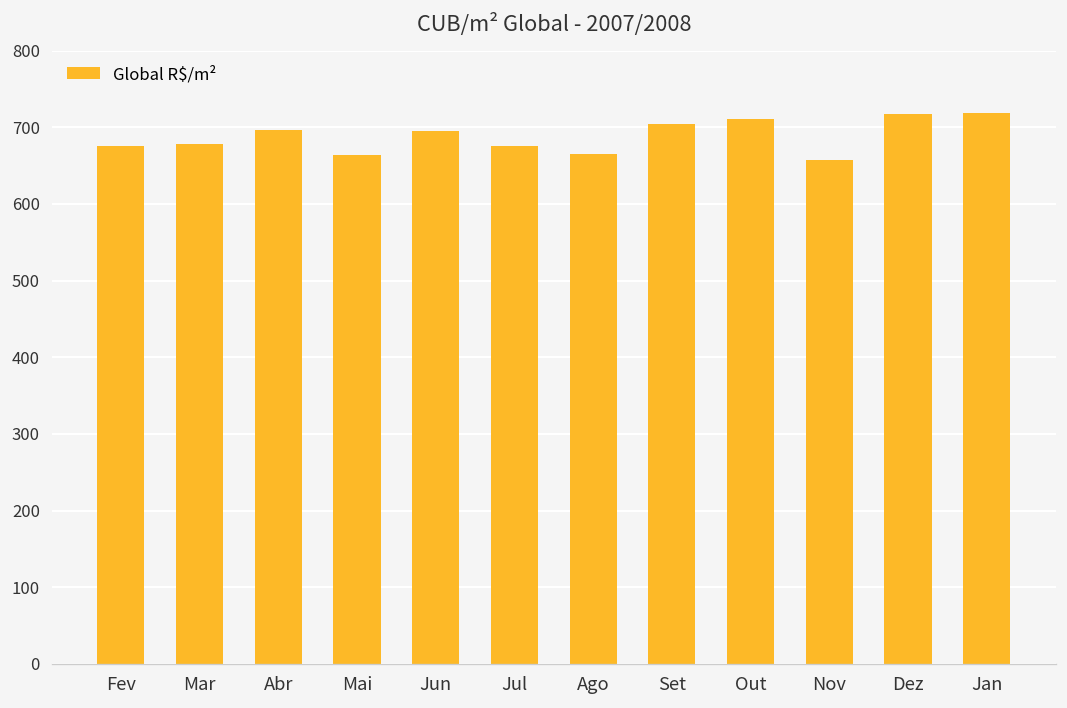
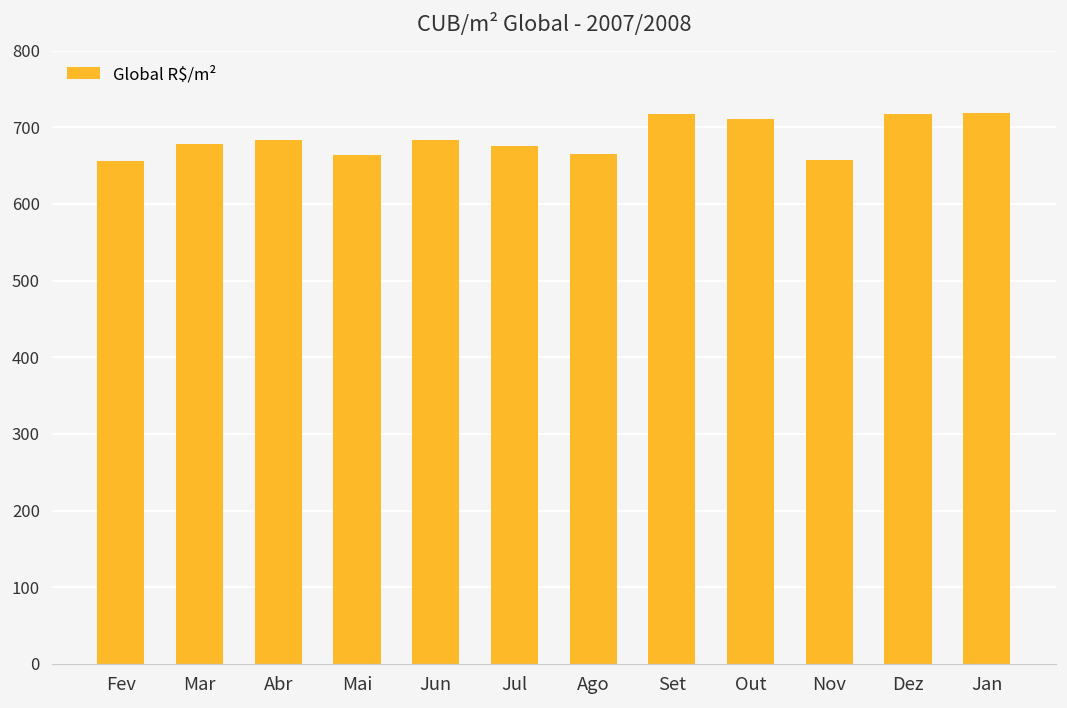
  {
-   "Fev": 680,
+   "Fev": 660,
    "Mar": 680,
-   "Abr": 700,
+   "Abr": 680,
    "Mai": 660,
-   "Jun": 700,
+   "Jun": 680,
    "Jul": 680,
    "Ago": 670,
-   "Set": 700,
+   "Set": 720,
    "Out": 710,
    "Nov": 660,
    "Dez": 720,
    "Jan": 720
  }
